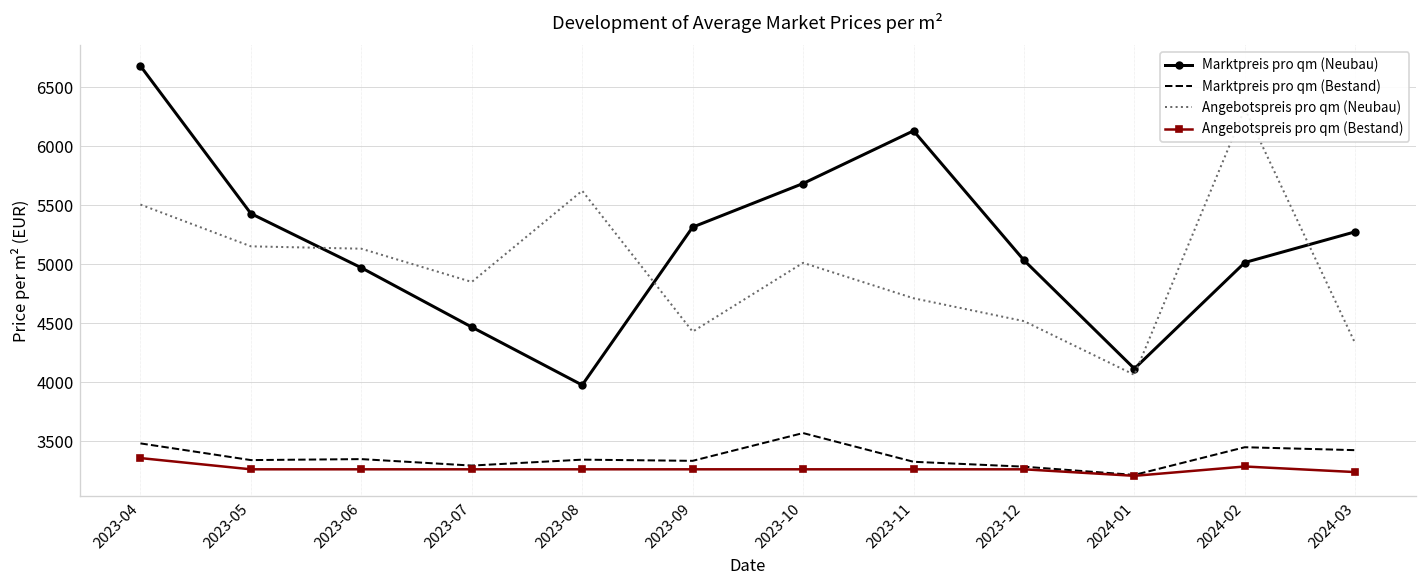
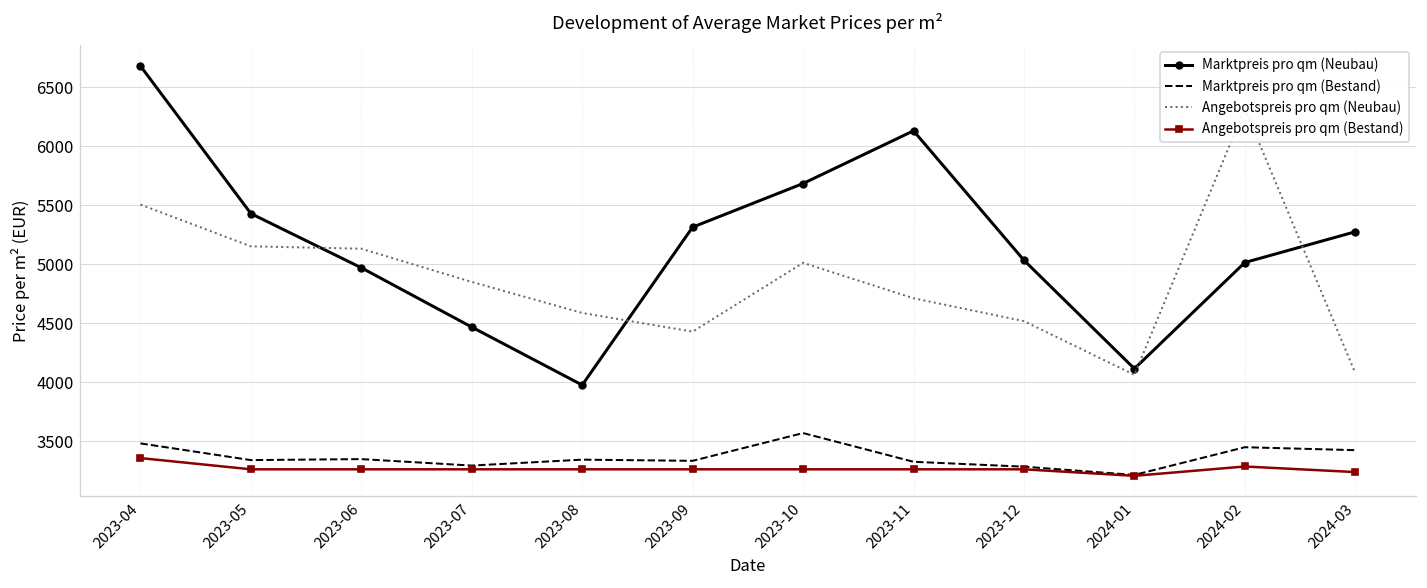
  {
    "Angebotspreis pro qm (Neubau)": {
      "2023-04": 5500,
      "2023-05": 5200,
      "2023-06": 5100,
      "2023-07": 4800,
-     "2023-08": 5600,
+     "2023-08": 4600,
      "2023-09": 4400,
      "2023-10": 5000,
      "2023-11": 4700,
      "2023-12": 4500,
      "2024-01": 4100,
-     "2024-03": 4300
+     "2024-03": 4100
    },
    "Angebotspreis pro qm (Bestand)": {
      "2023-04": 3400,
      "2023-05": 3300,
      "2023-06": 3300,
      "2023-07": 3300,
      "2023-08": 3300,
      "2023-09": 3300,
      "2023-10": 3300,
      "2023-11": 3300,
      "2024-02": 3300,
      "2024-03": 3200
    }
  }
